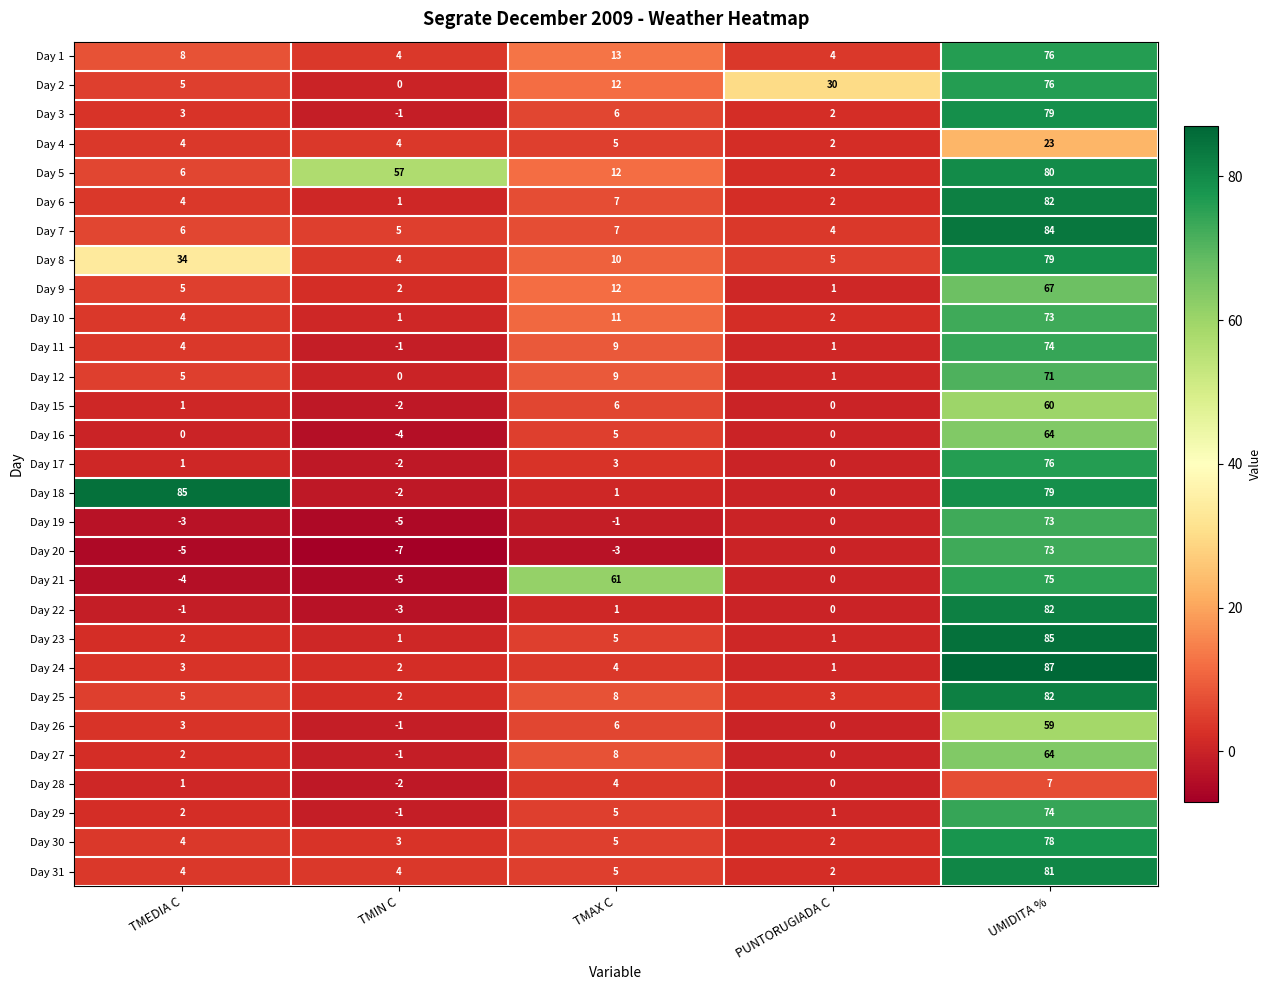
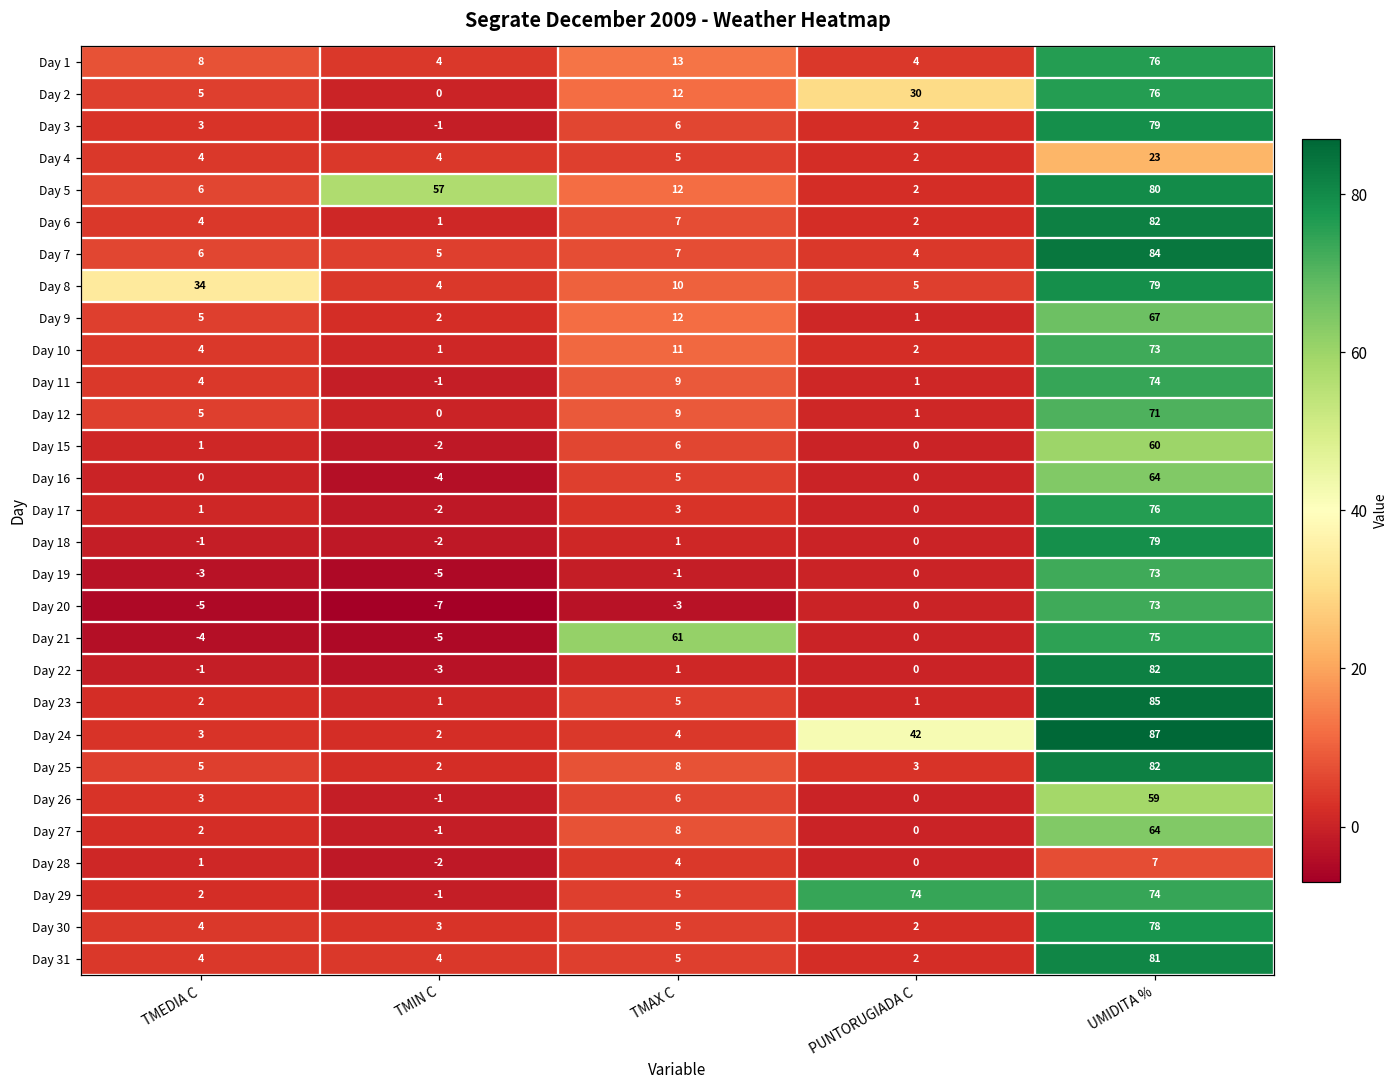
  {
    "Day 1": {
      "TMEDIA C": 8,
      "TMIN C": 4,
      "TMAX C": 13,
      "PUNTORUGIADA C": 4,
      "UMIDITA %": 76
    },
    "Day 2": {
      "TMEDIA C": 5,
      "TMIN C": 0,
      "TMAX C": 12,
      "PUNTORUGIADA C": 30,
      "UMIDITA %": 76
    },
    "Day 3": {
      "TMEDIA C": 3,
      "TMIN C": -1,
      "TMAX C": 6,
      "PUNTORUGIADA C": 2,
      "UMIDITA %": 79
    },
    "Day 4": {
      "TMEDIA C": 4,
      "TMIN C": 4,
      "TMAX C": 5,
      "PUNTORUGIADA C": 2,
      "UMIDITA %": 23
    },
    "Day 5": {
      "TMEDIA C": 6,
      "TMIN C": 57,
      "TMAX C": 12,
      "PUNTORUGIADA C": 2,
      "UMIDITA %": 80
    },
    "Day 6": {
      "TMEDIA C": 4,
      "TMIN C": 1,
      "TMAX C": 7,
      "PUNTORUGIADA C": 2,
      "UMIDITA %": 82
    },
    "Day 7": {
      "TMEDIA C": 6,
      "TMIN C": 5,
      "TMAX C": 7,
      "PUNTORUGIADA C": 4,
      "UMIDITA %": 84
    },
    "Day 8": {
      "TMEDIA C": 34,
      "TMIN C": 4,
      "TMAX C": 10,
      "PUNTORUGIADA C": 5,
      "UMIDITA %": 79
    },
    "Day 9": {
      "TMEDIA C": 5,
      "TMIN C": 2,
      "TMAX C": 12,
      "PUNTORUGIADA C": 1,
      "UMIDITA %": 67
    },
    "Day 10": {
      "TMEDIA C": 4,
      "TMIN C": 1,
      "TMAX C": 11,
      "PUNTORUGIADA C": 2,
      "UMIDITA %": 73
    },
    "Day 11": {
      "TMEDIA C": 4,
      "TMIN C": -1,
      "TMAX C": 9,
      "PUNTORUGIADA C": 1,
      "UMIDITA %": 74
    },
    "Day 12": {
      "TMEDIA C": 5,
      "TMIN C": 0,
      "TMAX C": 9,
      "PUNTORUGIADA C": 1,
      "UMIDITA %": 71
    },
    "Day 15": {
      "TMEDIA C": 1,
      "TMIN C": -2,
      "TMAX C": 6,
      "PUNTORUGIADA C": 0,
      "UMIDITA %": 60
    },
    "Day 16": {
      "TMEDIA C": 0,
      "TMIN C": -4,
      "TMAX C": 5,
      "PUNTORUGIADA C": 0,
      "UMIDITA %": 64
    },
    "Day 17": {
      "TMEDIA C": 1,
      "TMIN C": -2,
      "TMAX C": 3,
      "PUNTORUGIADA C": 0,
      "UMIDITA %": 76
    },
    "Day 18": {
-     "TMEDIA C": 85,
+     "TMEDIA C": -1,
      "TMIN C": -2,
      "TMAX C": 1,
      "PUNTORUGIADA C": 0,
      "UMIDITA %": 79
    },
    "Day 19": {
      "TMEDIA C": -3,
      "TMIN C": -5,
      "TMAX C": -1,
      "PUNTORUGIADA C": 0,
      "UMIDITA %": 73
    },
    "Day 20": {
      "TMEDIA C": -5,
      "TMIN C": -7,
      "TMAX C": -3,
      "PUNTORUGIADA C": 0,
      "UMIDITA %": 73
    },
    "Day 21": {
      "TMEDIA C": -4,
      "TMIN C": -5,
      "TMAX C": 61,
      "PUNTORUGIADA C": 0,
      "UMIDITA %": 75
    },
    "Day 22": {
      "TMEDIA C": -1,
      "TMIN C": -3,
      "TMAX C": 1,
      "PUNTORUGIADA C": 0,
      "UMIDITA %": 82
    },
    "Day 23": {
      "TMEDIA C": 2,
      "TMIN C": 1,
      "TMAX C": 5,
      "PUNTORUGIADA C": 1,
      "UMIDITA %": 85
    },
    "Day 24": {
      "TMEDIA C": 3,
      "TMIN C": 2,
      "TMAX C": 4,
-     "PUNTORUGIADA C": 1,
+     "PUNTORUGIADA C": 42,
      "UMIDITA %": 87
    },
    "Day 25": {
      "TMEDIA C": 5,
      "TMIN C": 2,
      "TMAX C": 8,
      "PUNTORUGIADA C": 3,
      "UMIDITA %": 82
    },
    "Day 26": {
      "TMEDIA C": 3,
      "TMIN C": -1,
      "TMAX C": 6,
      "PUNTORUGIADA C": 0,
      "UMIDITA %": 59
    },
    "Day 27": {
      "TMEDIA C": 2,
      "TMIN C": -1,
      "TMAX C": 8,
      "PUNTORUGIADA C": 0,
      "UMIDITA %": 64
    },
    "Day 28": {
      "TMEDIA C": 1,
      "TMIN C": -2,
      "TMAX C": 4,
      "PUNTORUGIADA C": 0,
      "UMIDITA %": 7
    },
    "Day 29": {
      "TMEDIA C": 2,
      "TMIN C": -1,
      "TMAX C": 5,
-     "PUNTORUGIADA C": 1,
+     "PUNTORUGIADA C": 74,
      "UMIDITA %": 74
    },
    "Day 30": {
      "TMEDIA C": 4,
      "TMIN C": 3,
      "TMAX C": 5,
      "PUNTORUGIADA C": 2,
      "UMIDITA %": 78
    },
    "Day 31": {
      "TMEDIA C": 4,
      "TMIN C": 4,
      "TMAX C": 5,
      "PUNTORUGIADA C": 2,
      "UMIDITA %": 81
    }
  }
